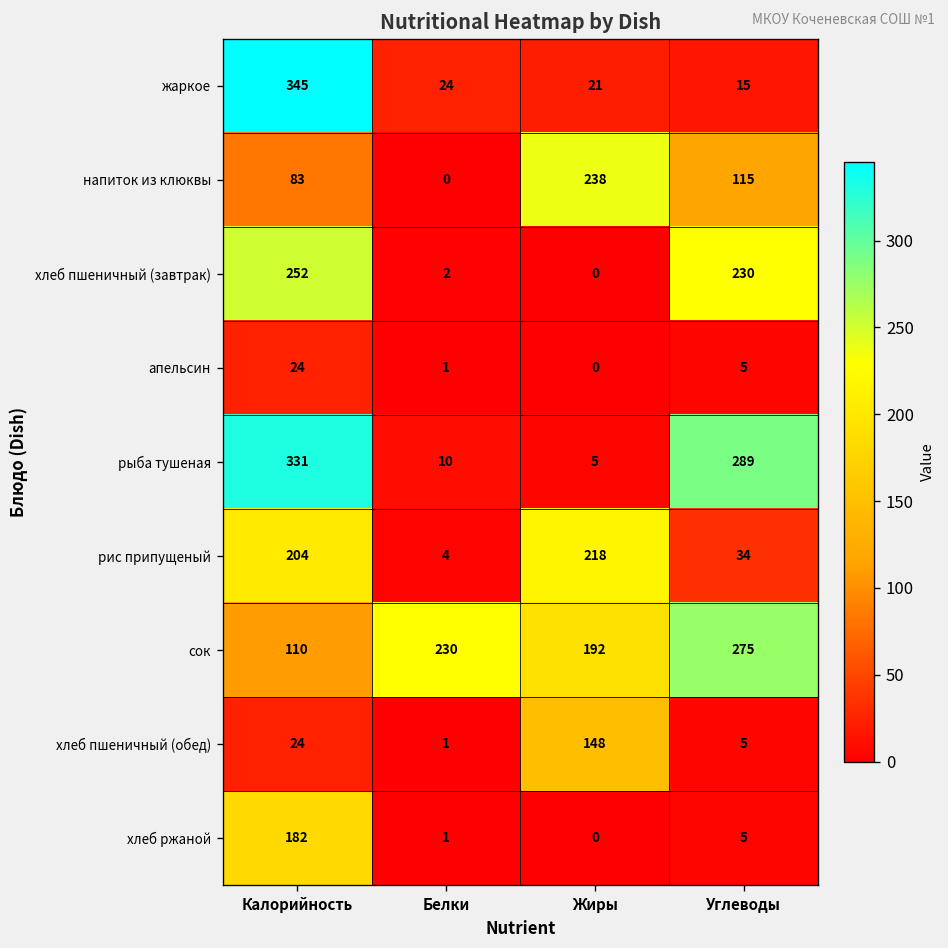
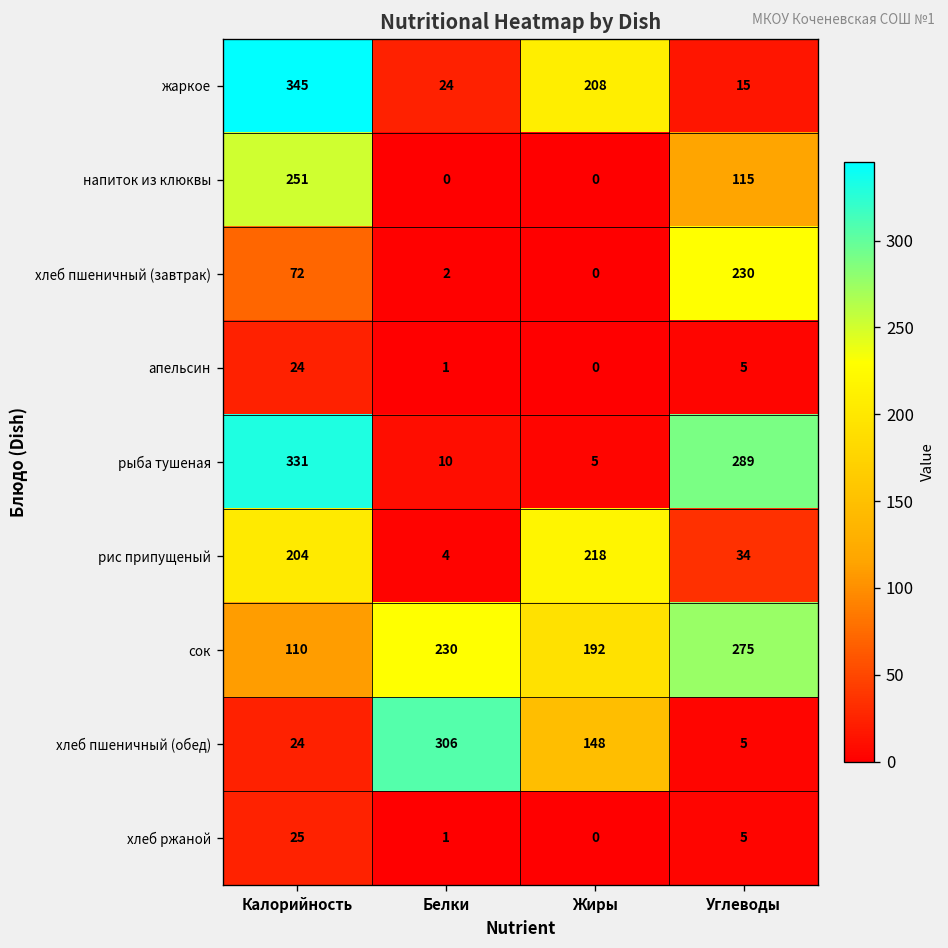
  {
    "жаркое": {
      "Калорийность": 345,
      "Белки": 24,
-     "Жиры": 21,
+     "Жиры": 208,
      "Углеводы": 15
    },
    "напиток из клюквы": {
-     "Калорийность": 83,
+     "Калорийность": 251,
      "Белки": 0,
-     "Жиры": 238,
+     "Жиры": 0,
      "Углеводы": 115
    },
    "хлеб пшеничный (завтрак)": {
-     "Калорийность": 252,
+     "Калорийность": 72,
      "Белки": 2,
      "Жиры": 0,
      "Углеводы": 230
    },
    "апельсин": {
      "Калорийность": 24,
      "Белки": 1,
      "Жиры": 0,
      "Углеводы": 5
    },
    "рыба тушеная": {
      "Калорийность": 331,
      "Белки": 10,
      "Жиры": 5,
      "Углеводы": 289
    },
    "рис припущеный": {
      "Калорийность": 204,
      "Белки": 4,
      "Жиры": 218,
      "Углеводы": 34
    },
    "сок": {
      "Калорийность": 110,
      "Белки": 230,
      "Жиры": 192,
      "Углеводы": 275
    },
    "хлеб пшеничный (обед)": {
      "Калорийность": 24,
-     "Белки": 1,
+     "Белки": 306,
      "Жиры": 148,
      "Углеводы": 5
    },
    "хлеб ржаной": {
-     "Калорийность": 182,
+     "Калорийность": 25,
      "Белки": 1,
      "Жиры": 0,
      "Углеводы": 5
    }
  }
